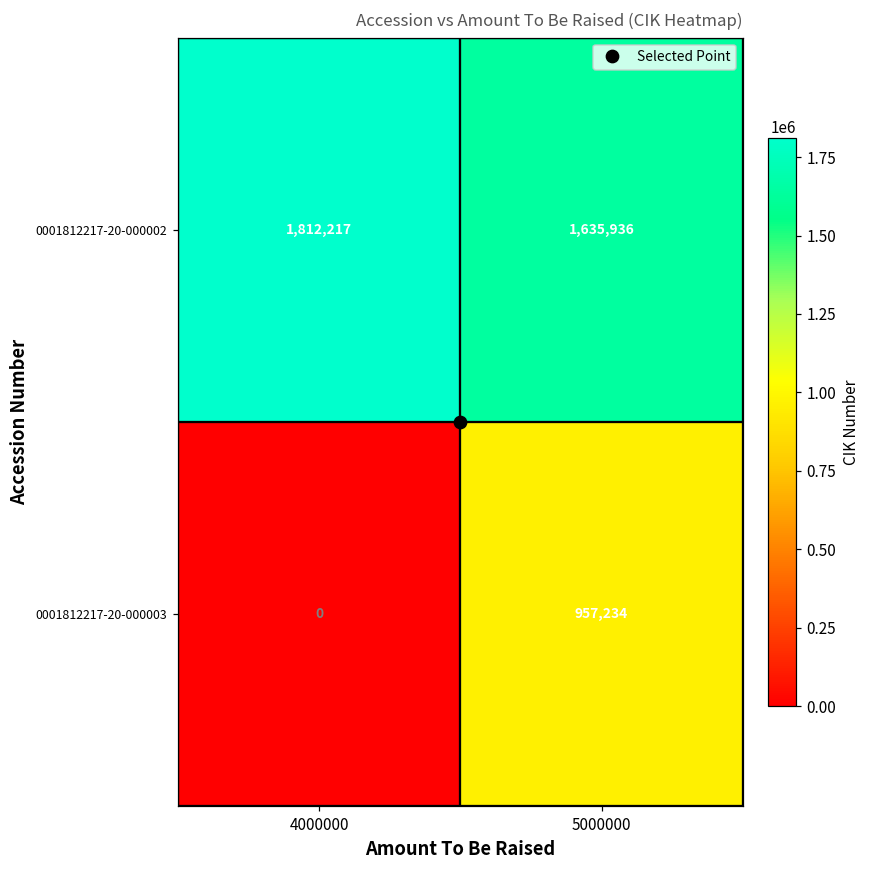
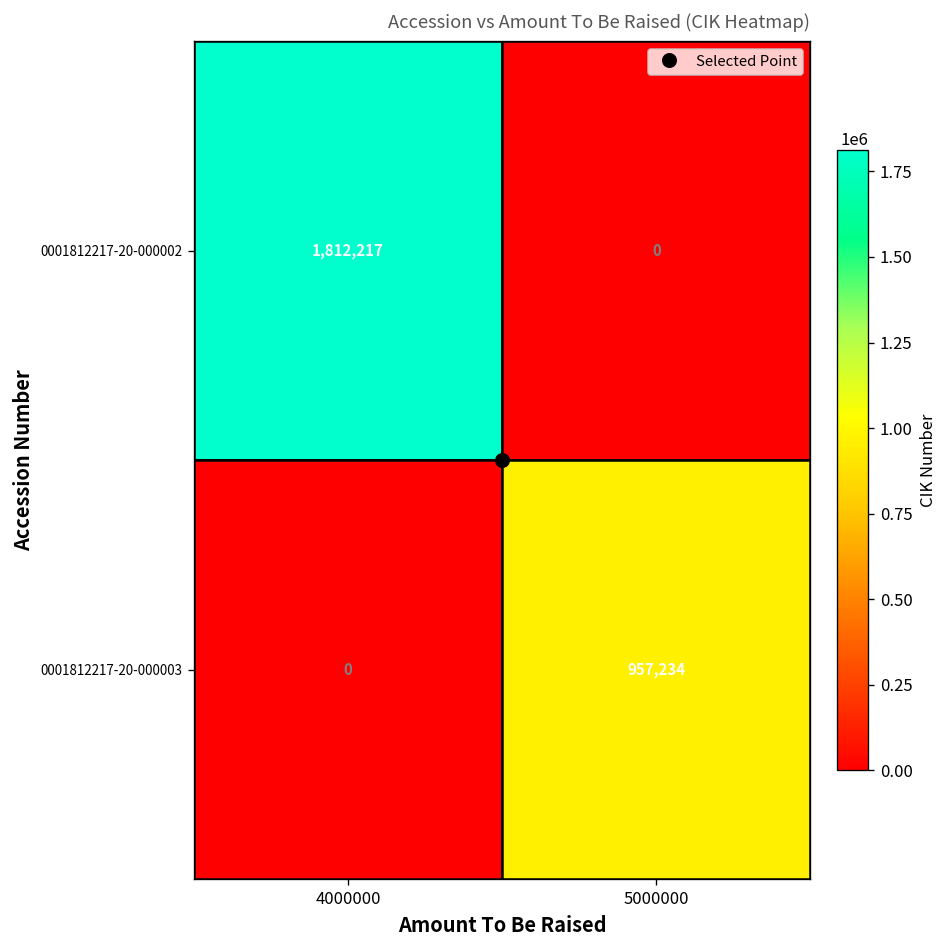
  {
    "0001812217-20-000002": {
      "4000000": "1,812,217",
-     "5000000": "1,635,936"
+     "5000000": "0"
    },
    "0001812217-20-000003": {
      "4000000": "0",
      "5000000": "957,234"
    }
  }
